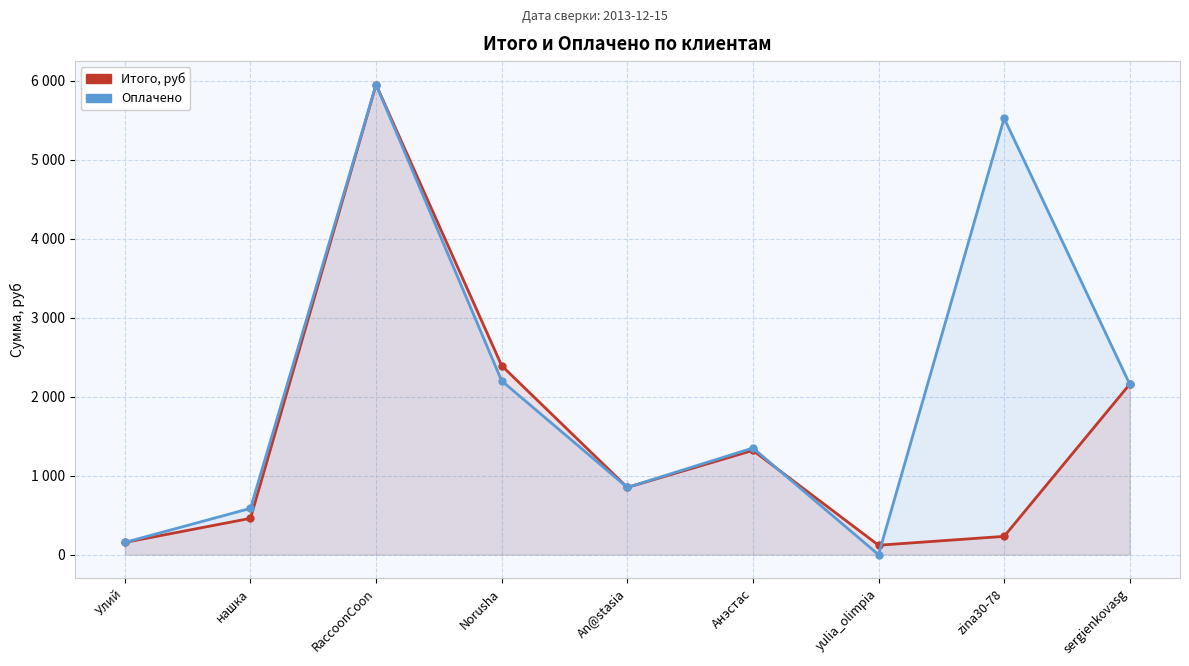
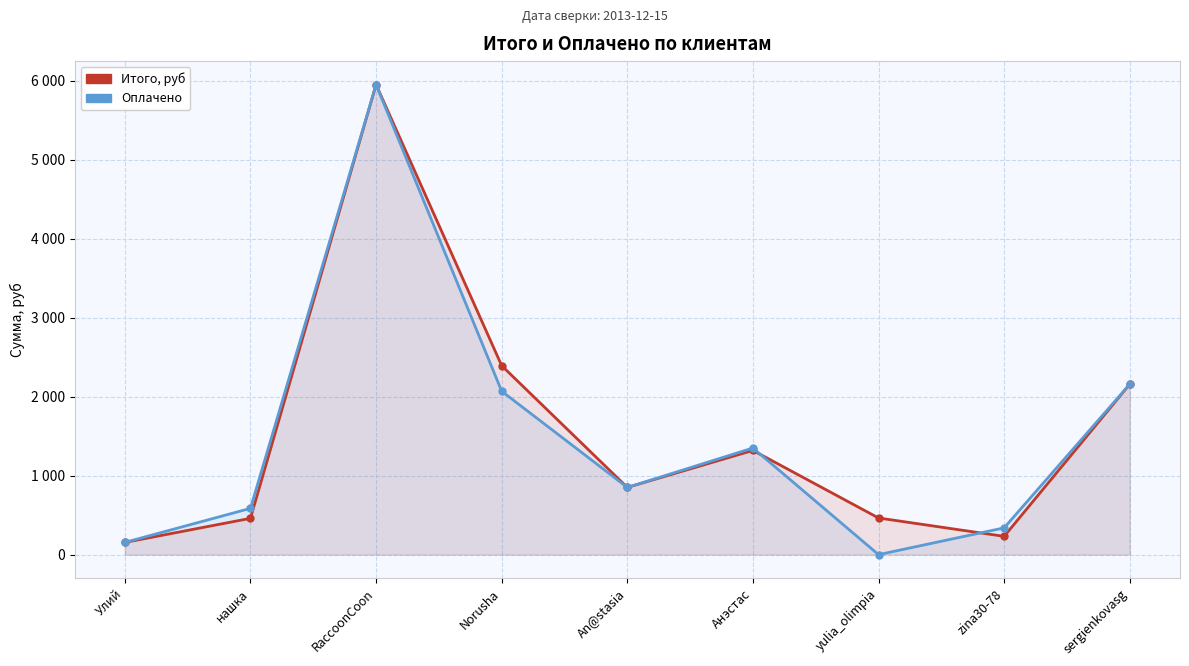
  {
    "Итого, руб": {
      "нашка": 500,
      "Norusha": 2400,
-     "yulia_olimpia": 100,
+     "yulia_olimpia": 500,
      "zina30-78": 200
    },
    "Оплачено": {
      "нашка": 600,
-     "Norusha": 2200,
+     "Norusha": 2100,
      "yulia_olimpia": 0,
-     "zina30-78": 5500
+     "zina30-78": 300
    }
  }
